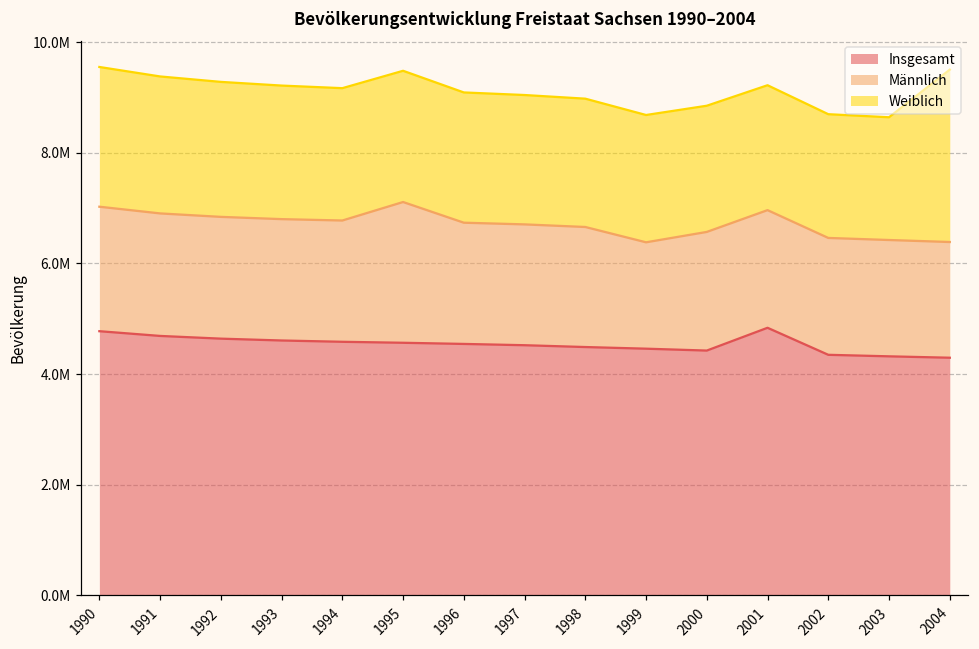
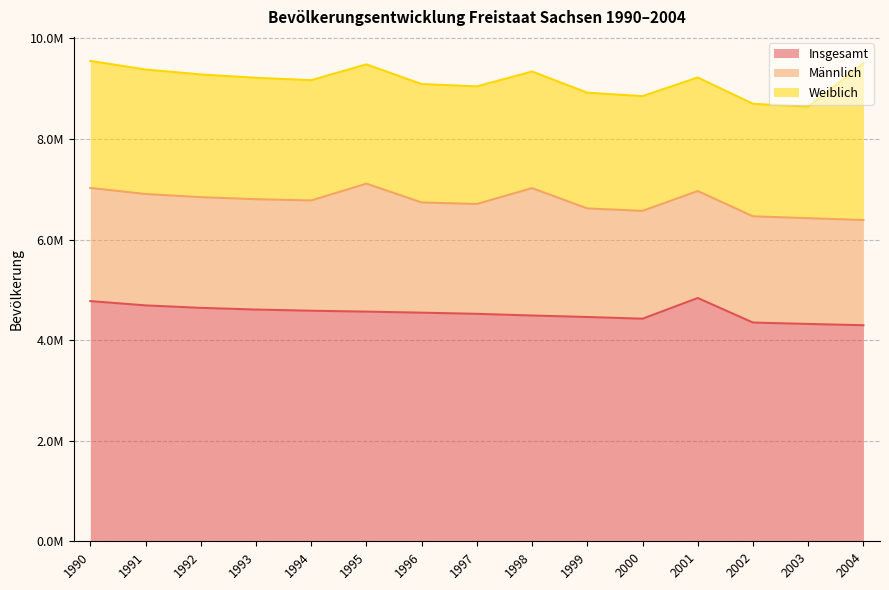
  {
    "Insgesamt": {
      "1990": 4800000,
      "1991": 4700000,
      "1992": 4600000,
      "1993": 4600000,
      "1994": 4600000,
      "1995": 4600000,
      "1996": 4500000,
      "1997": 4500000,
      "1998": 4500000,
      "1999": 4500000,
      "2000": 4400000,
      "2001": 4800000,
      "2002": 4300000,
      "2003": 4300000,
      "2004": 4300000
    },
    "Männlich": {
      "1990": 2300000,
      "1991": 2200000,
      "1992": 2200000,
      "1993": 2200000,
      "1994": 2200000,
      "1995": 2500000,
      "1996": 2200000,
      "1997": 2200000,
-     "1998": 2200000,
-     "1999": 1900000,
+     "1998": 2500000,
+     "1999": 2200000,
      "2000": 2100000,
      "2001": 2100000,
      "2002": 2100000,
      "2003": 2100000,
      "2004": 2100000
    },
    "Weiblich": {
      "1990": 2500000,
      "1991": 2500000,
      "1992": 2400000,
      "1993": 2400000,
      "1994": 2400000,
      "1995": 2400000,
      "1996": 2400000,
      "1997": 2300000,
      "1998": 2300000,
      "1999": 2300000,
      "2000": 2300000,
      "2001": 2300000,
      "2002": 2200000,
      "2003": 2200000
    }
  }
